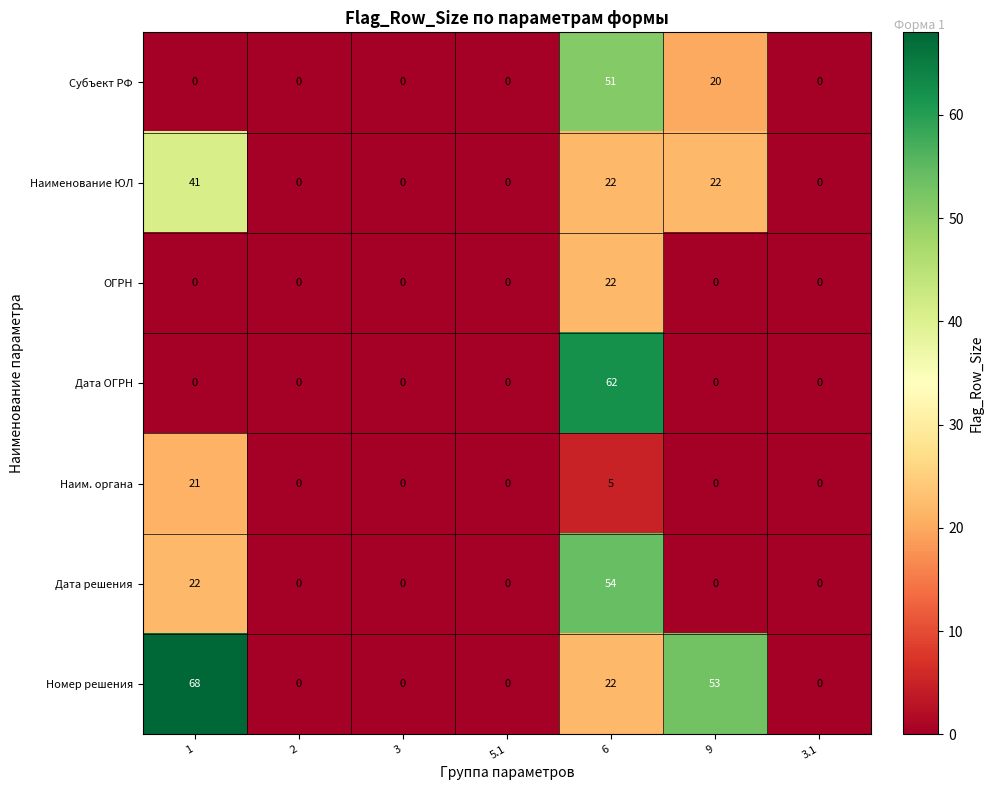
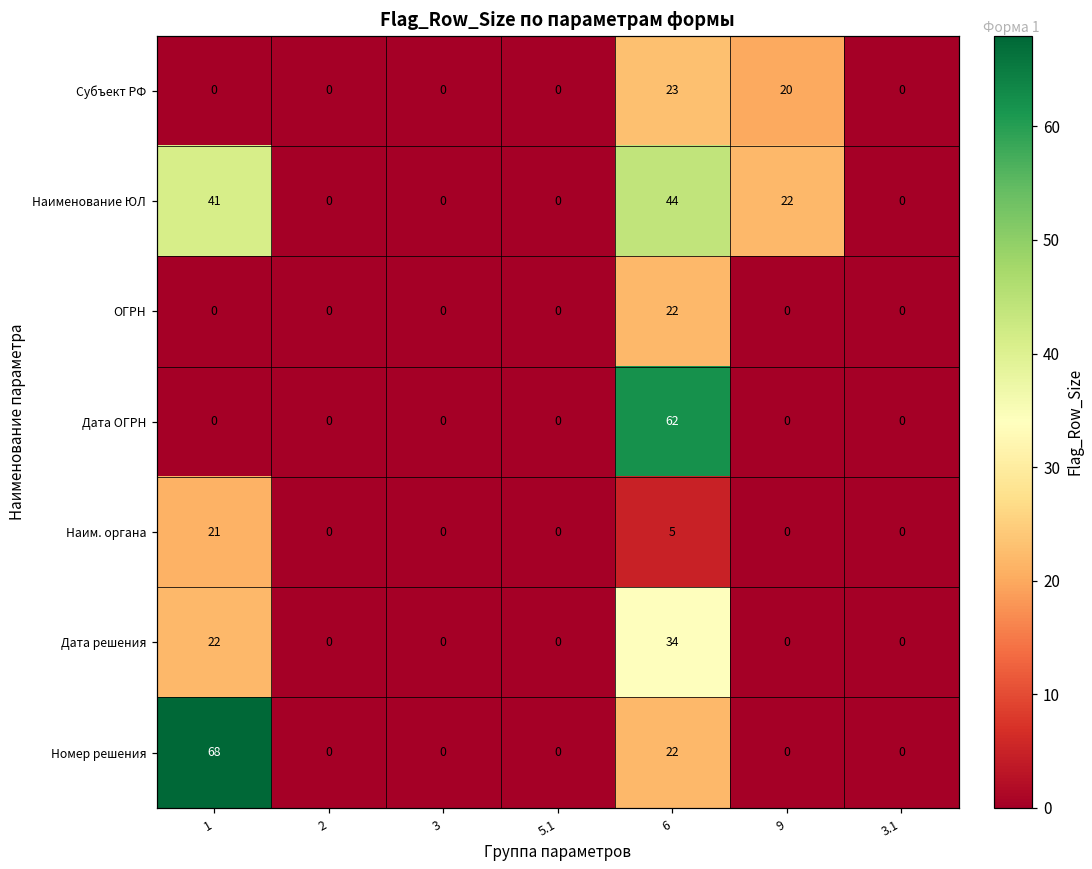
  {
    "Субъект РФ": {
      "1": 0,
      "2": 0,
      "3": 0,
      "5.1": 0,
-     "6": 51,
+     "6": 23,
      "9": 20,
      "3.1": 0
    },
    "Наименование ЮЛ": {
      "1": 41,
      "2": 0,
      "3": 0,
      "5.1": 0,
-     "6": 22,
+     "6": 44,
      "9": 22,
      "3.1": 0
    },
    "ОГРН": {
      "1": 0,
      "2": 0,
      "3": 0,
      "5.1": 0,
      "6": 22,
      "9": 0,
      "3.1": 0
    },
    "Дата ОГРН": {
      "1": 0,
      "2": 0,
      "3": 0,
      "5.1": 0,
      "6": 62,
      "9": 0,
      "3.1": 0
    },
    "Наим. органа": {
      "1": 21,
      "2": 0,
      "3": 0,
      "5.1": 0,
      "6": 5,
      "9": 0,
      "3.1": 0
    },
    "Дата решения": {
      "1": 22,
      "2": 0,
      "3": 0,
      "5.1": 0,
-     "6": 54,
+     "6": 34,
      "9": 0,
      "3.1": 0
    },
    "Номер решения": {
      "1": 68,
      "2": 0,
      "3": 0,
      "5.1": 0,
      "6": 22,
-     "9": 53,
+     "9": 0,
      "3.1": 0
    }
  }
